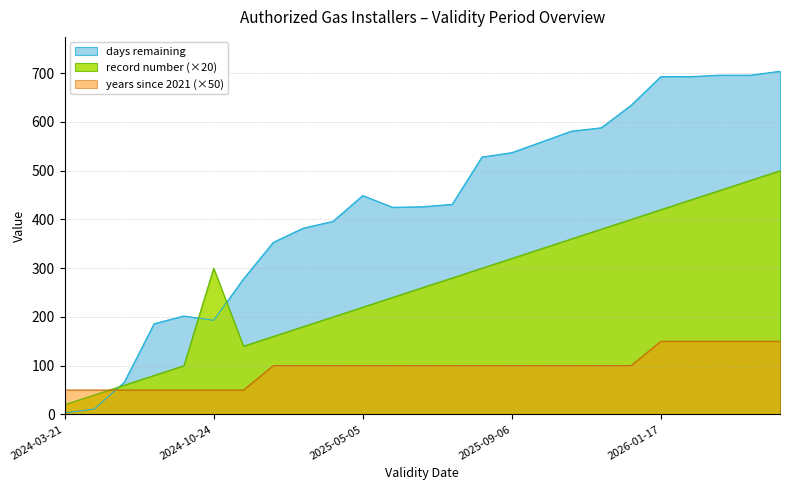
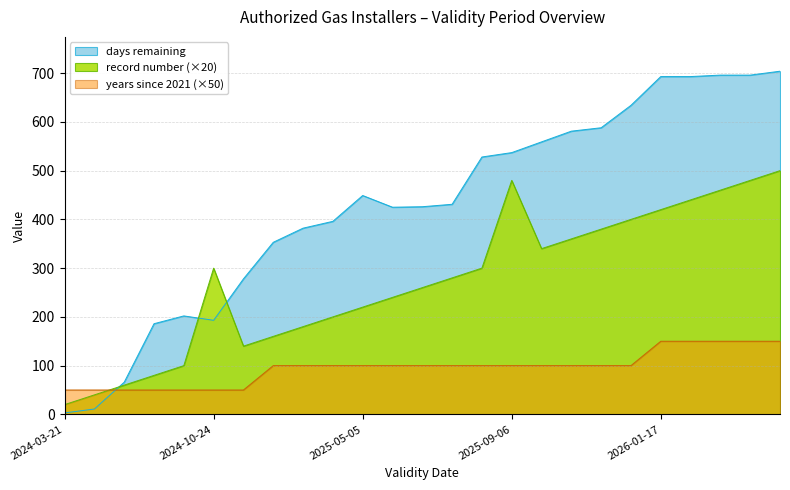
  {
    "days remaining": {
      "2024-03-21": 0,
      "2024-10-24": 190,
      "2025-05-05": 450,
      "2025-09-06": 540,
      "2026-01-17": 690
    },
    "record number (×20)": {
      "2024-03-21": 20,
      "2024-10-24": 300,
      "2025-05-05": 220,
-     "2025-09-06": 320,
+     "2025-09-06": 480,
      "2026-01-17": 420
    },
    "years since 2021 (×50)": {
      "2024-03-21": 50,
      "2024-10-24": 50,
      "2025-05-05": 100,
      "2025-09-06": 100,
      "2026-01-17": 150
    }
  }
